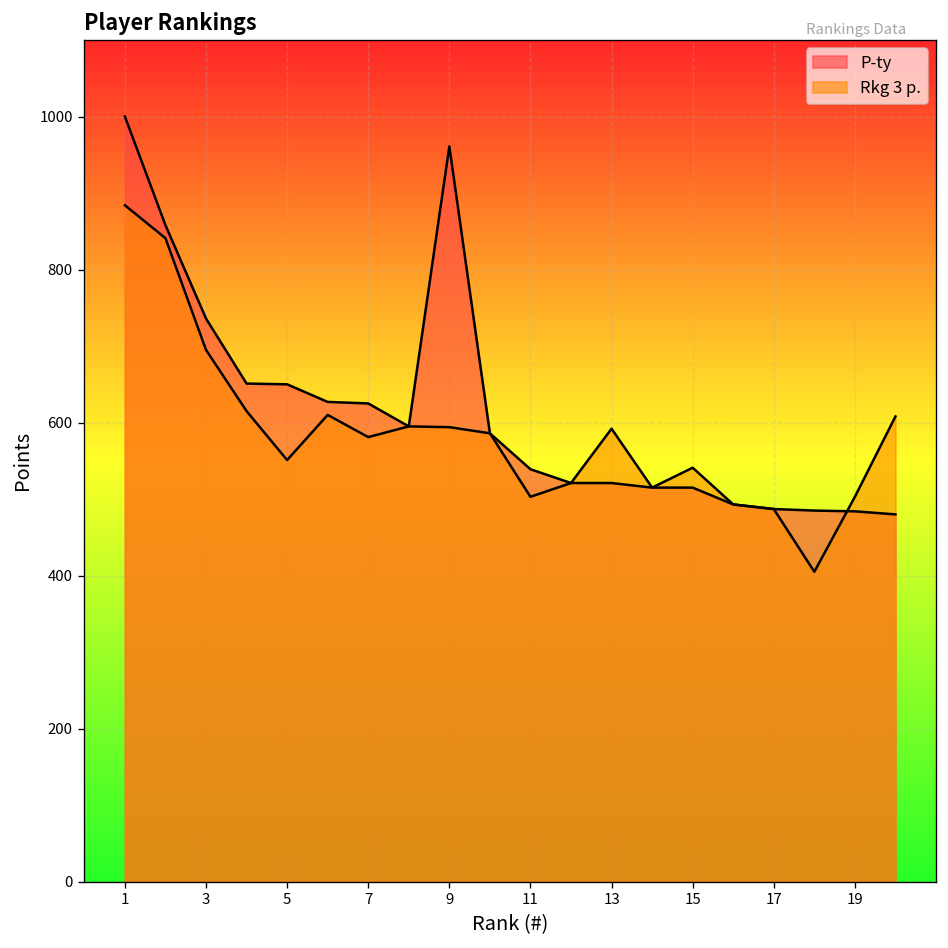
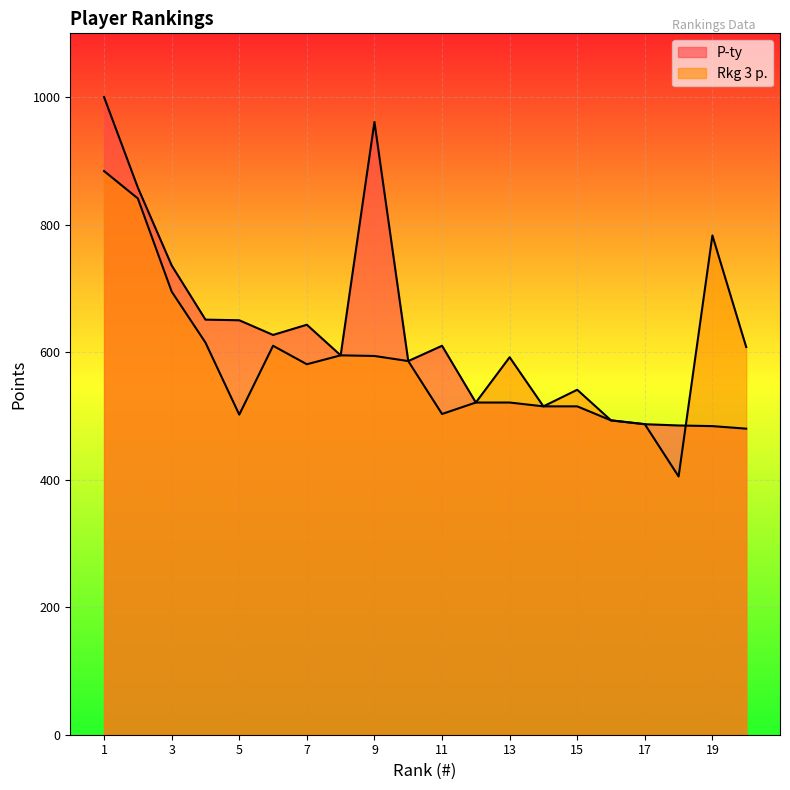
  {
    "P-ty": {
      "1": 1000,
      "3": 740,
      "5": 650,
-     "7": 630,
+     "7": 640,
      "9": 960,
-     "11": 540,
+     "11": 610,
      "13": 520,
      "15": 520,
      "19": 480
    },
    "Rkg 3 p.": {
      "1": 880,
      "3": 700,
-     "5": 550,
+     "5": 500,
      "7": 580,
      "9": 590,
      "11": 500,
      "13": 590,
      "15": 540,
-     "19": 500
+     "19": 780
    }
  }
